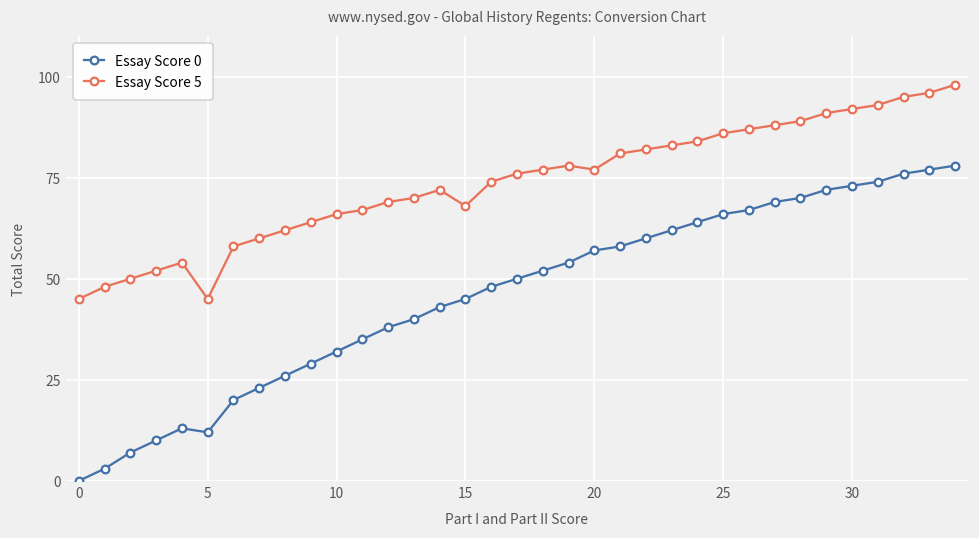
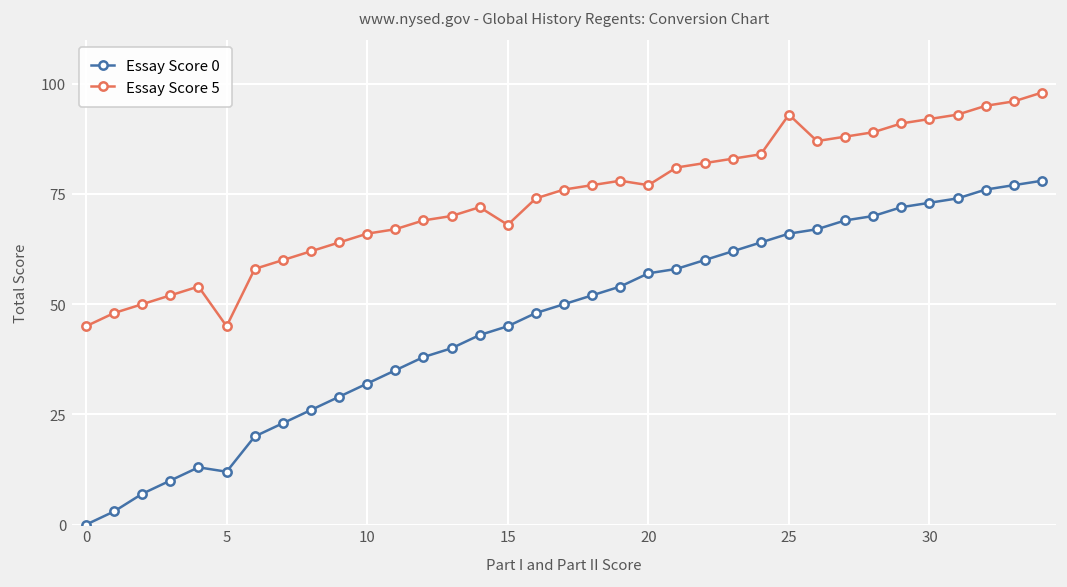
  {
    "Essay Score 0": {
      "0": 0,
      "5": 12,
      "10": 32,
      "15": 45,
      "20": 57,
      "25": 66,
      "30": 73
    },
    "Essay Score 5": {
      "0": 45,
      "5": 45,
      "10": 66,
      "15": 68,
      "20": 77,
-     "25": 86,
+     "25": 93,
      "30": 92
    }
  }
